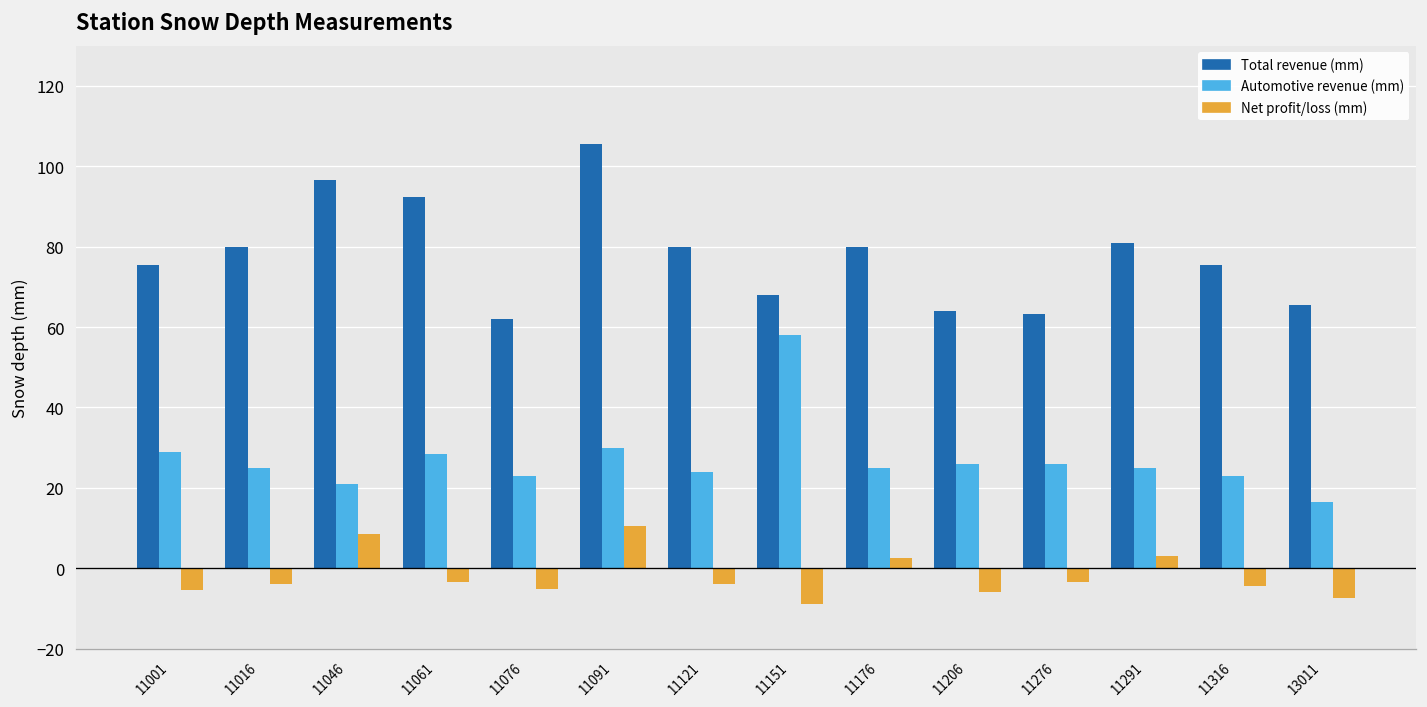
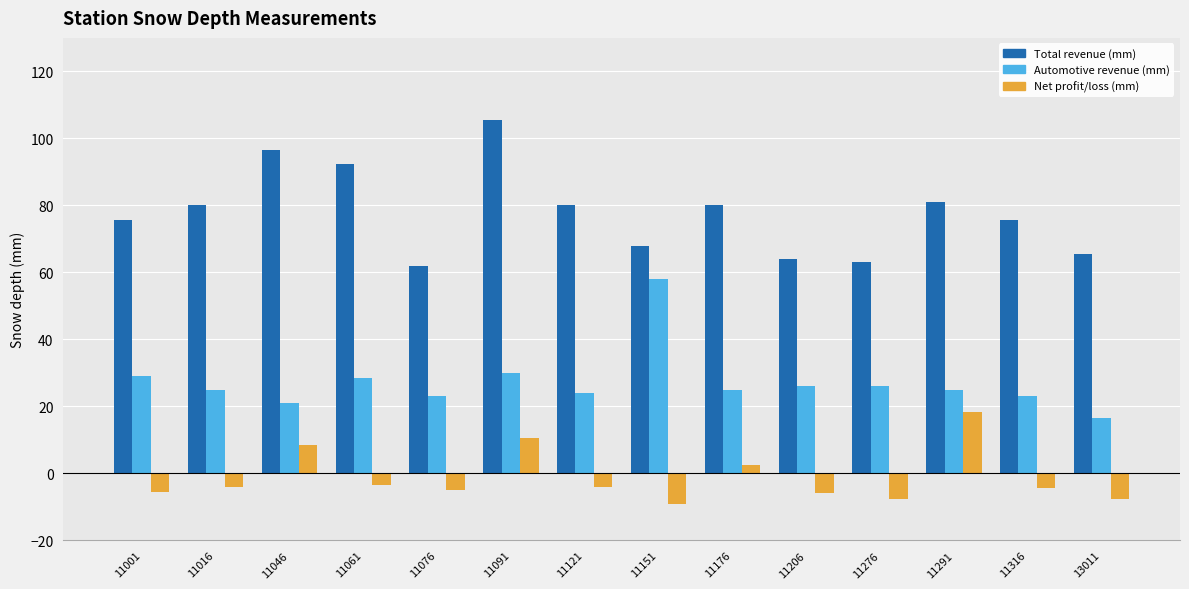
  {
    "Total revenue (mm)": {
      "11001": 76,
      "11016": 80,
      "11046": 97,
      "11061": 92,
      "11076": 62,
      "11091": 106,
      "11121": 80,
      "11151": 68,
      "11176": 80,
      "11206": 64,
      "11276": 63,
      "11291": 81,
      "11316": 76,
      "13011": 66
    },
    "Automotive revenue (mm)": {
      "11001": 29,
      "11016": 25,
      "11046": 21,
      "11061": 29,
      "11076": 23,
      "11091": 30,
      "11121": 24,
      "11151": 58,
      "11176": 25,
      "11206": 26,
      "11276": 26,
      "11291": 25,
      "11316": 23,
      "13011": 17
    },
    "Net profit/loss (mm)": {
      "11001": -6,
      "11016": -4,
      "11046": 9,
      "11061": -4,
      "11076": -5,
      "11091": 11,
      "11121": -4,
      "11151": -9,
      "11176": 3,
      "11206": -6,
-     "11276": -3,
-     "11291": 3,
+     "11276": -8,
+     "11291": 18,
      "11316": -5,
      "13011": -8
    }
  }
